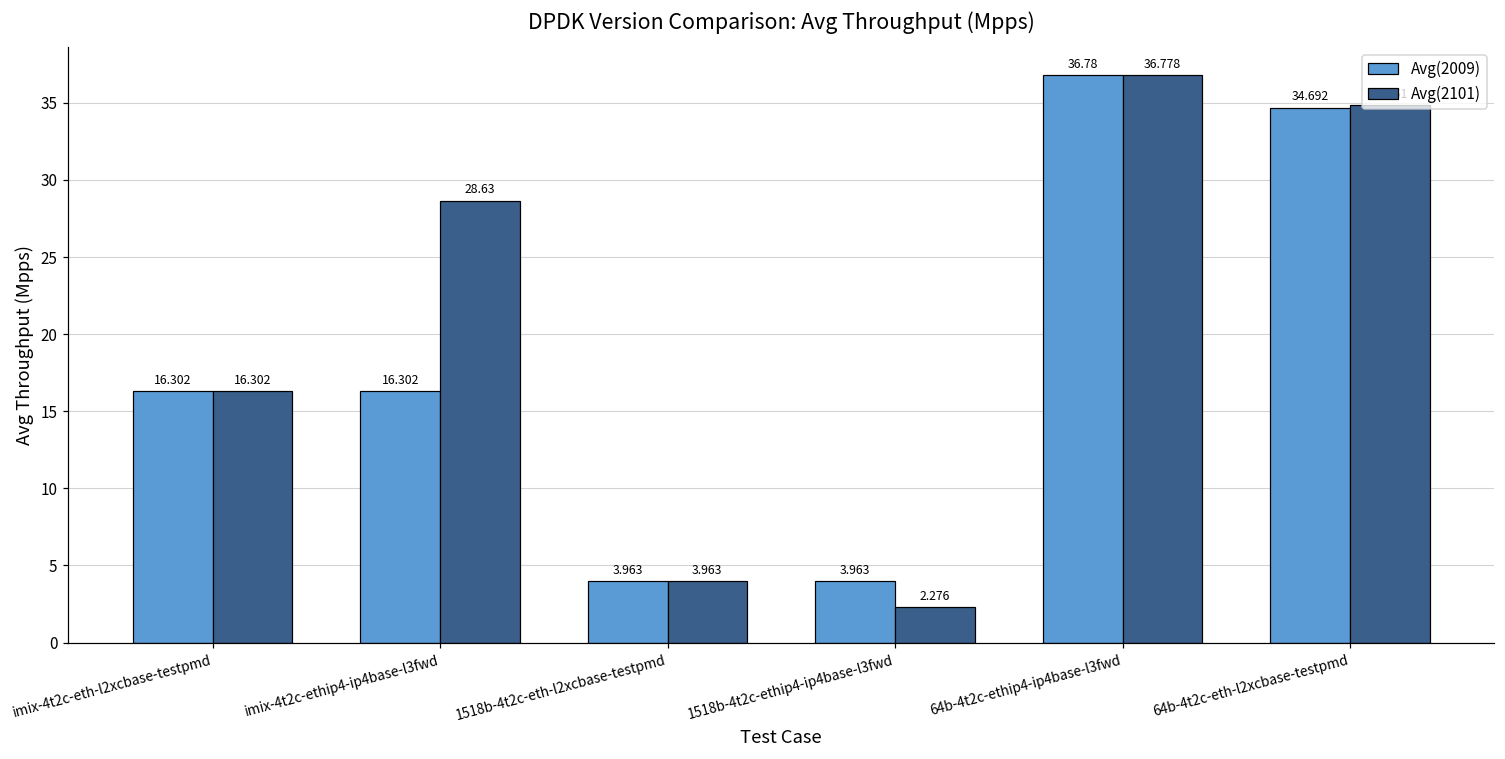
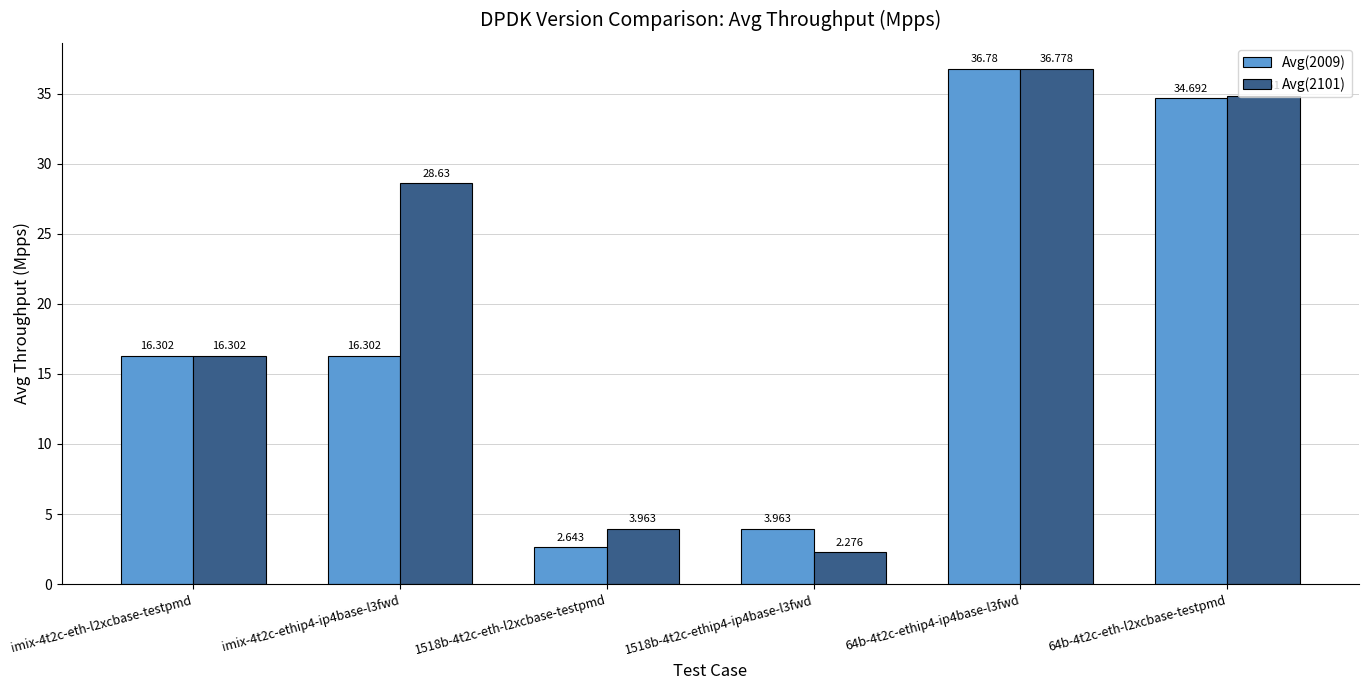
  {
    "Avg(2009)": {
      "imix-4t2c-eth-l2xcbase-testpmd": 16.302,
      "imix-4t2c-ethip4-ip4base-l3fwd": 16.302,
-     "1518b-4t2c-eth-l2xcbase-testpmd": 3.963,
+     "1518b-4t2c-eth-l2xcbase-testpmd": 2.643,
      "1518b-4t2c-ethip4-ip4base-l3fwd": 3.963,
      "64b-4t2c-ethip4-ip4base-l3fwd": 36.78,
      "64b-4t2c-eth-l2xcbase-testpmd": 34.692
    },
    "Avg(2101)": {
      "imix-4t2c-eth-l2xcbase-testpmd": 16.302,
      "imix-4t2c-ethip4-ip4base-l3fwd": 28.63,
      "1518b-4t2c-eth-l2xcbase-testpmd": 3.963,
      "1518b-4t2c-ethip4-ip4base-l3fwd": 2.276,
      "64b-4t2c-ethip4-ip4base-l3fwd": 36.778
    }
  }
